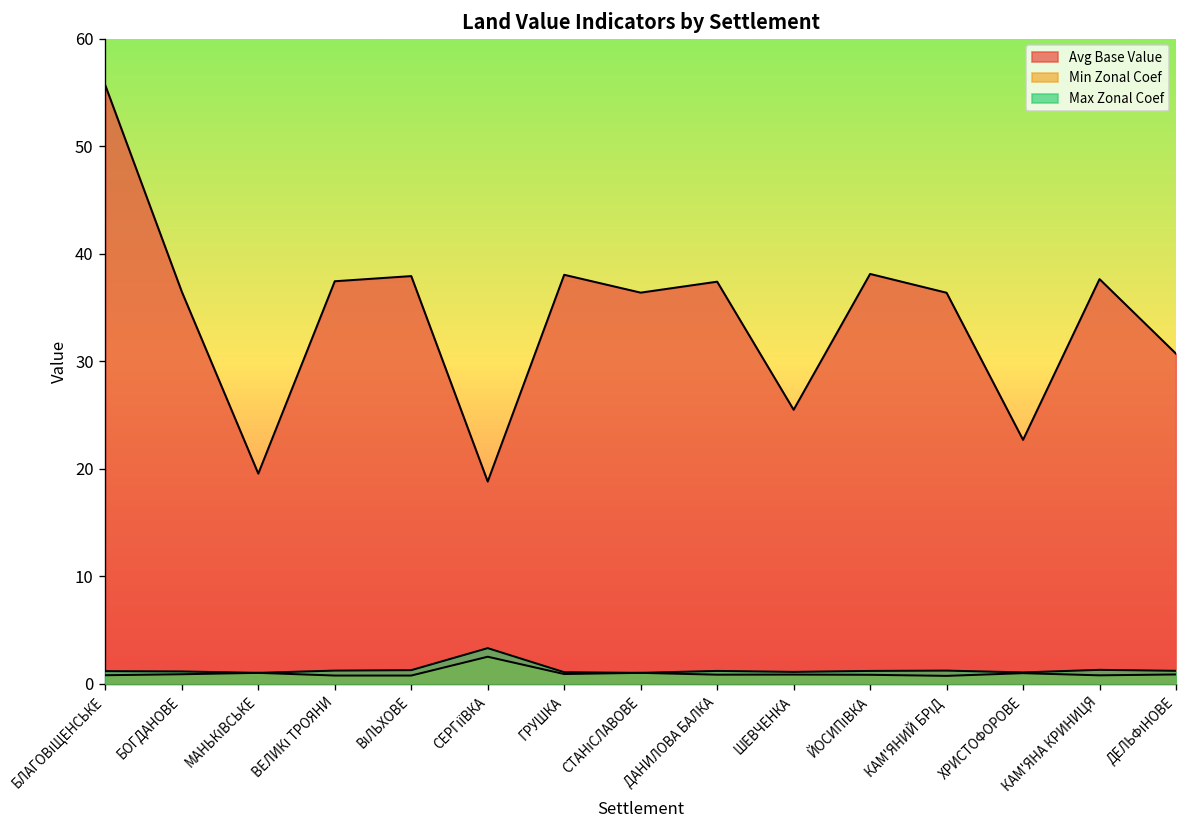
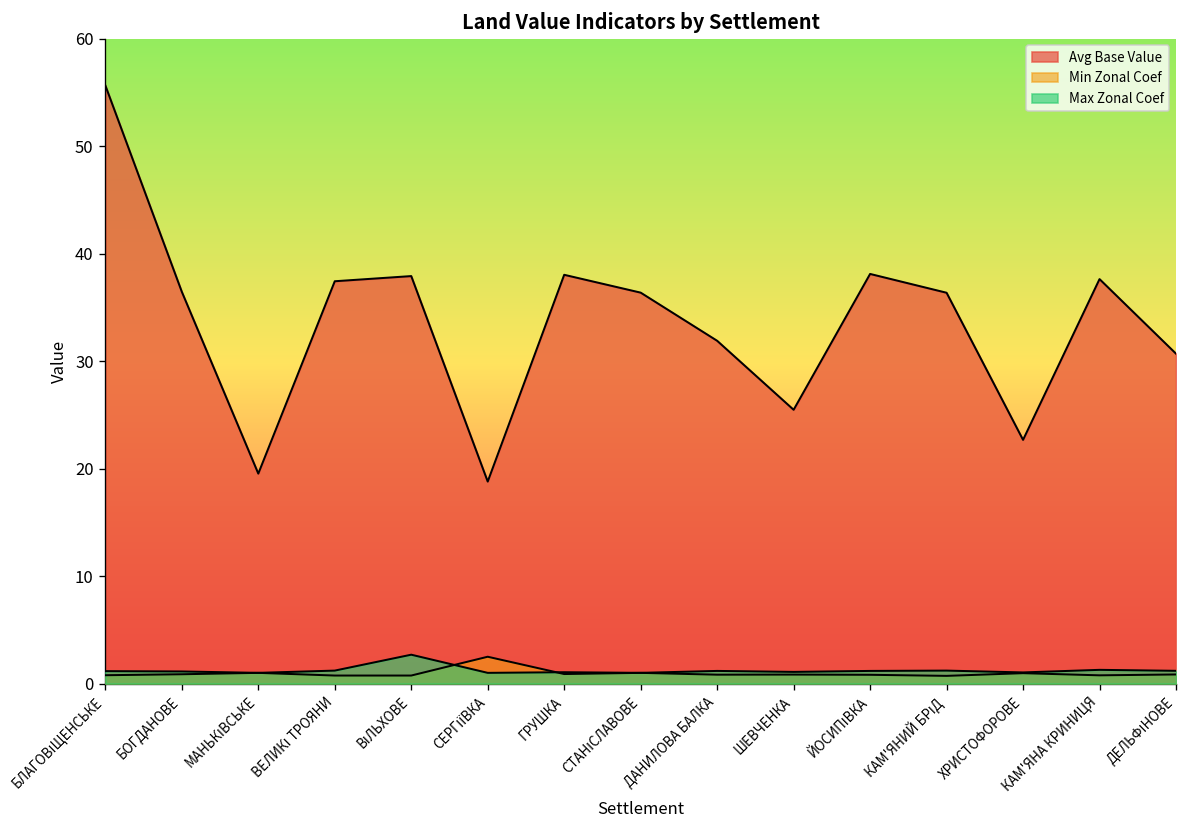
  {
    "Avg Base Value": {
      "БЛАГОВІЩЕНСЬКЕ": 56,
      "БОГДАНОВЕ": 36,
      "МАНЬКІВСЬКЕ": 20,
      "ВЕЛИКІ ТРОЯНИ": 37,
      "ВІЛЬХОВЕ": 38,
      "СЕРГІЇВКА": 19,
      "ГРУШКА": 38,
      "СТАНІСЛАВОВЕ": 36,
-     "ДАНИЛОВА БАЛКА": 37,
+     "ДАНИЛОВА БАЛКА": 32,
      "ШЕВЧЕНКА": 25,
      "ЙОСИПІВКА": 38,
      "КАМ'ЯНИЙ БРІД": 36,
      "ХРИСТОФОРОВЕ": 23,
      "КАМ'ЯНА КРИНИЦЯ": 38,
      "ДЕЛЬФІНОВЕ": 31
    },
    "Min Zonal Coef": {
      "БЛАГОВІЩЕНСЬКЕ": 1,
      "ВЕЛИКІ ТРОЯНИ": 1,
      "ВІЛЬХОВЕ": 1,
      "СЕРГІЇВКА": 3,
      "ДАНИЛОВА БАЛКА": 1,
      "ЙОСИПІВКА": 1,
      "КАМ'ЯНИЙ БРІД": 1,
      "КАМ'ЯНА КРИНИЦЯ": 1,
      "ДЕЛЬФІНОВЕ": 1
    },
    "Max Zonal Coef": {
      "БЛАГОВІЩЕНСЬКЕ": 1,
      "ВЕЛИКІ ТРОЯНИ": 1,
-     "ВІЛЬХОВЕ": 1,
-     "СЕРГІЇВКА": 3,
+     "ВІЛЬХОВЕ": 3,
+     "СЕРГІЇВКА": 1,
      "ДАНИЛОВА БАЛКА": 1,
      "ЙОСИПІВКА": 1,
      "КАМ'ЯНИЙ БРІД": 1,
      "КАМ'ЯНА КРИНИЦЯ": 1,
      "ДЕЛЬФІНОВЕ": 1
    }
  }
